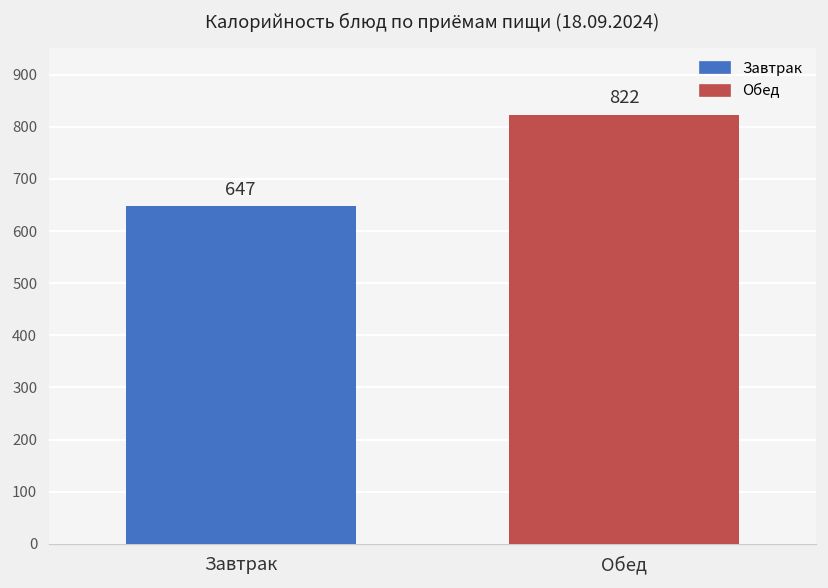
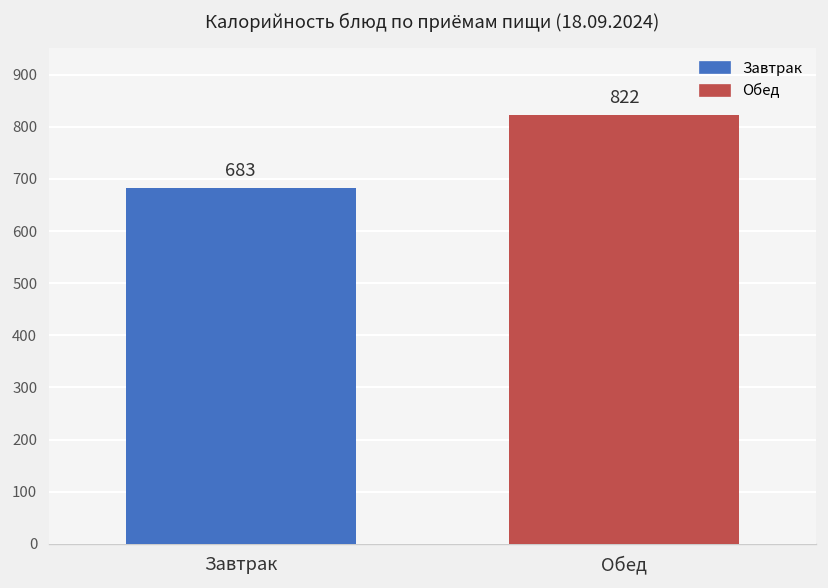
  {
-   "Завтрак": 647,
+   "Завтрак": 683,
    "Обед": 822
  }
